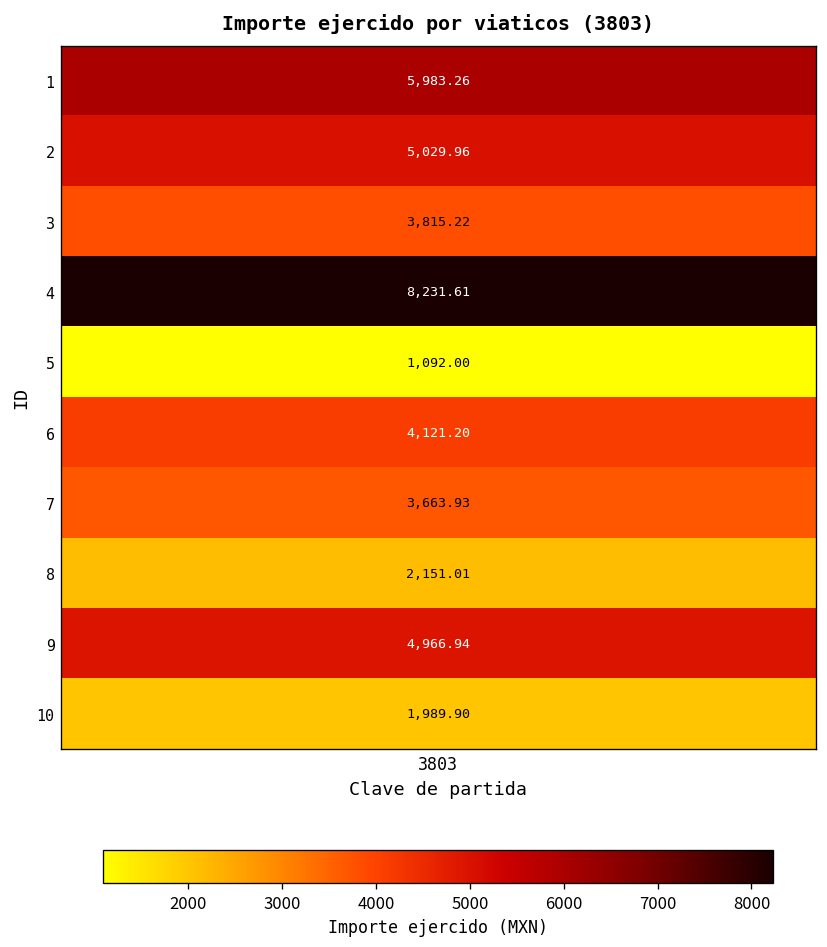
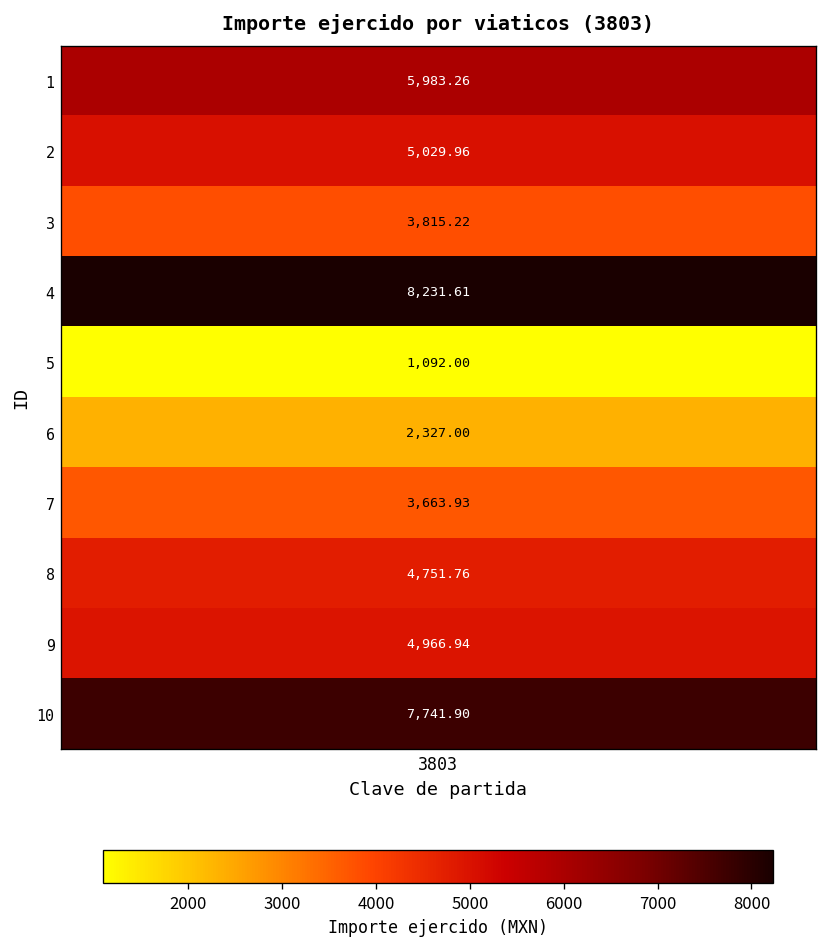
  {
    "1": {
      "3803": "5,983.26"
    },
    "2": {
      "3803": "5,029.96"
    },
    "3": {
      "3803": "3,815.22"
    },
    "4": {
      "3803": "8,231.61"
    },
    "5": {
      "3803": "1,092.00"
    },
    "6": {
-     "3803": "4,121.20"
+     "3803": "2,327.00"
    },
    "7": {
      "3803": "3,663.93"
    },
    "8": {
-     "3803": "2,151.01"
+     "3803": "4,751.76"
    },
    "9": {
      "3803": "4,966.94"
    },
    "10": {
-     "3803": "1,989.90"
+     "3803": "7,741.90"
    }
  }
